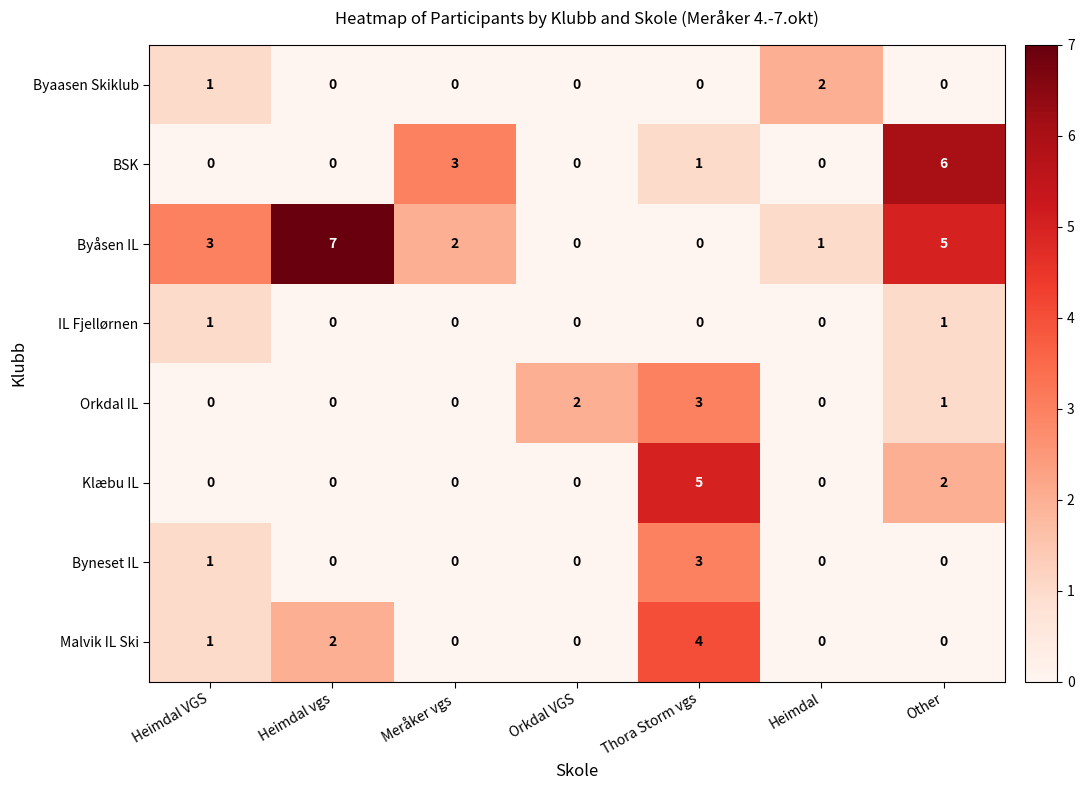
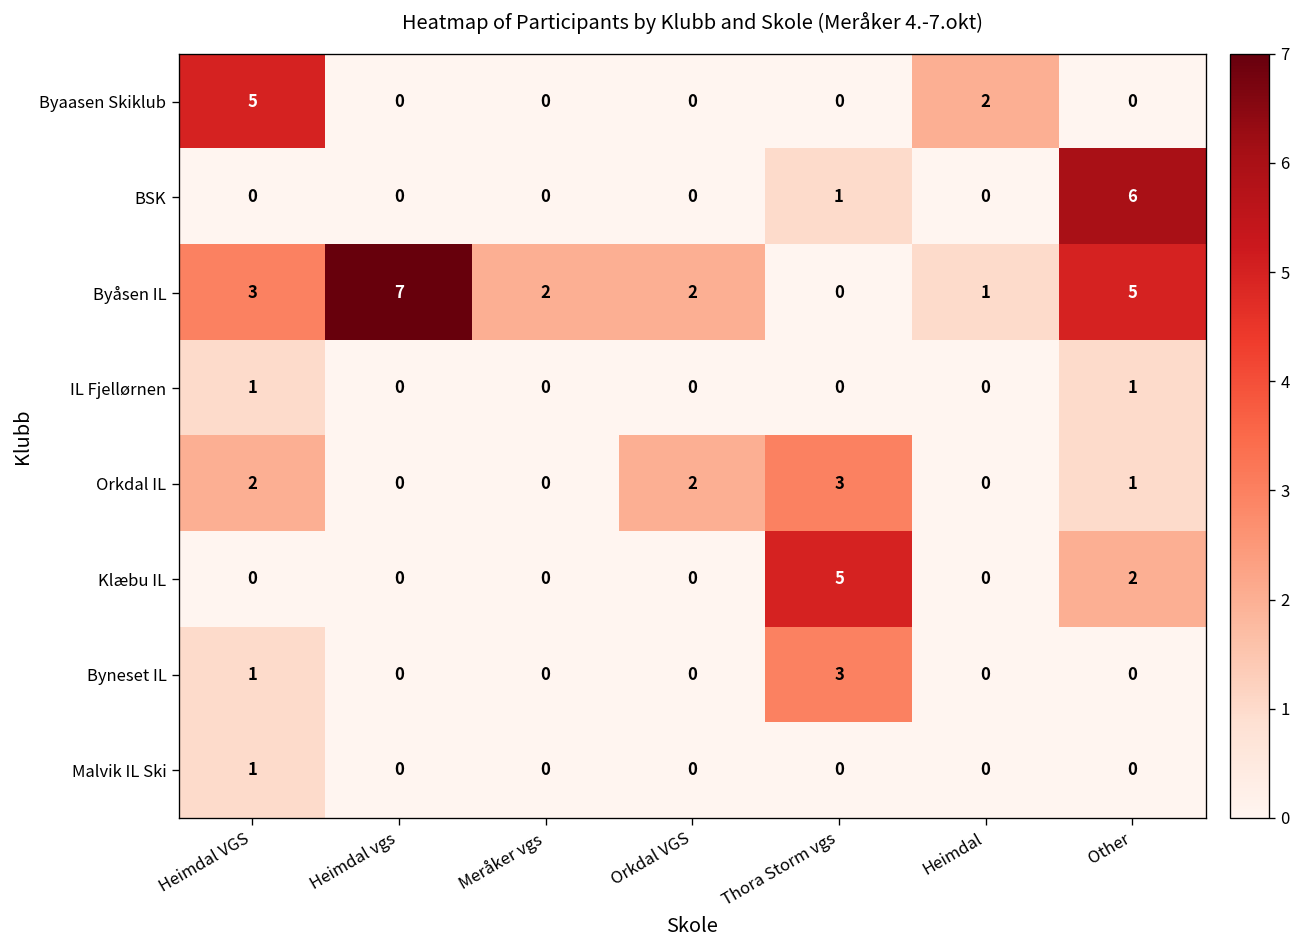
  {
    "Byaasen Skiklub": {
-     "Heimdal VGS": 1,
+     "Heimdal VGS": 5,
      "Heimdal vgs": 0,
      "Meråker vgs": 0,
      "Orkdal VGS": 0,
      "Thora Storm vgs": 0,
      "Heimdal": 2,
      "Other": 0
    },
    "BSK": {
      "Heimdal VGS": 0,
      "Heimdal vgs": 0,
-     "Meråker vgs": 3,
+     "Meråker vgs": 0,
      "Orkdal VGS": 0,
      "Thora Storm vgs": 1,
      "Heimdal": 0,
      "Other": 6
    },
    "Byåsen IL": {
      "Heimdal VGS": 3,
      "Heimdal vgs": 7,
      "Meråker vgs": 2,
-     "Orkdal VGS": 0,
+     "Orkdal VGS": 2,
      "Thora Storm vgs": 0,
      "Heimdal": 1,
      "Other": 5
    },
    "IL Fjellørnen": {
      "Heimdal VGS": 1,
      "Heimdal vgs": 0,
      "Meråker vgs": 0,
      "Orkdal VGS": 0,
      "Thora Storm vgs": 0,
      "Heimdal": 0,
      "Other": 1
    },
    "Orkdal IL": {
-     "Heimdal VGS": 0,
+     "Heimdal VGS": 2,
      "Heimdal vgs": 0,
      "Meråker vgs": 0,
      "Orkdal VGS": 2,
      "Thora Storm vgs": 3,
      "Heimdal": 0,
      "Other": 1
    },
    "Klæbu IL": {
      "Heimdal VGS": 0,
      "Heimdal vgs": 0,
      "Meråker vgs": 0,
      "Orkdal VGS": 0,
      "Thora Storm vgs": 5,
      "Heimdal": 0,
      "Other": 2
    },
    "Byneset IL": {
      "Heimdal VGS": 1,
      "Heimdal vgs": 0,
      "Meråker vgs": 0,
      "Orkdal VGS": 0,
      "Thora Storm vgs": 3,
      "Heimdal": 0,
      "Other": 0
    },
    "Malvik IL Ski": {
      "Heimdal VGS": 1,
-     "Heimdal vgs": 2,
+     "Heimdal vgs": 0,
      "Meråker vgs": 0,
      "Orkdal VGS": 0,
-     "Thora Storm vgs": 4,
+     "Thora Storm vgs": 0,
      "Heimdal": 0,
      "Other": 0
    }
  }
